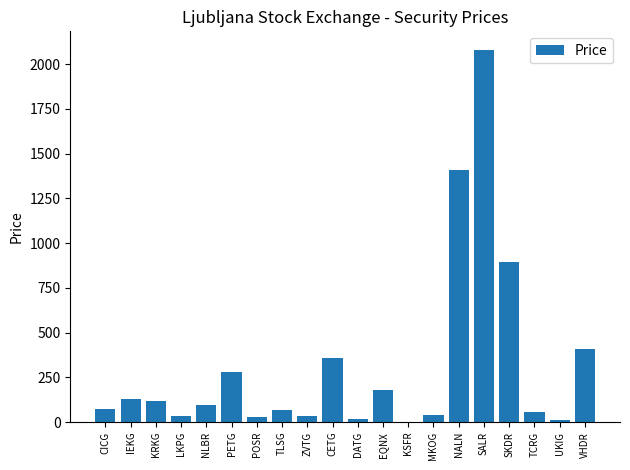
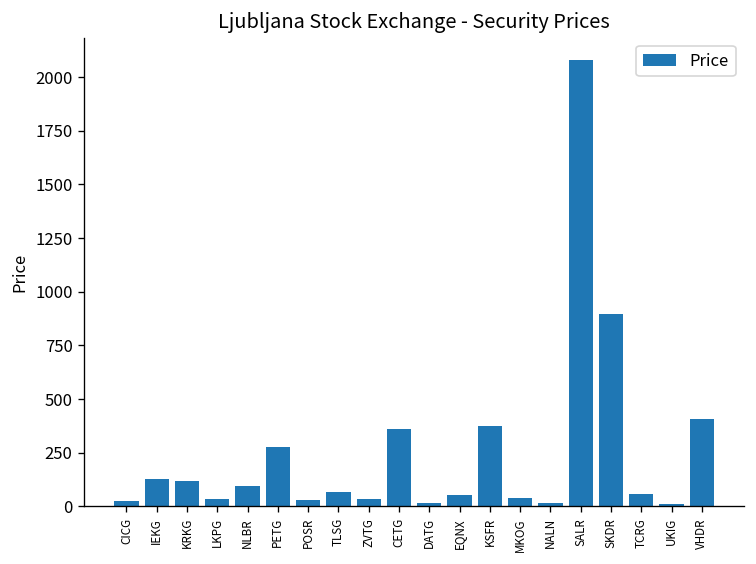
  {
-   "CICG": 70,
+   "CICG": 20,
    "IEKG": 130,
    "KRKG": 120,
    "LKPG": 30,
    "NLBR": 100,
    "PETG": 280,
    "POSR": 30,
    "TLSG": 70,
    "ZVTG": 40,
    "CETG": 360,
    "DATG": 20,
-   "EQNX": 180,
-   "KSFR": 0,
+   "EQNX": 50,
+   "KSFR": 380,
    "MKOG": 40,
-   "NALN": 1410,
+   "NALN": 20,
    "SALR": 2080,
    "SKDR": 900,
    "TCRG": 60,
    "VHDR": 410
  }
